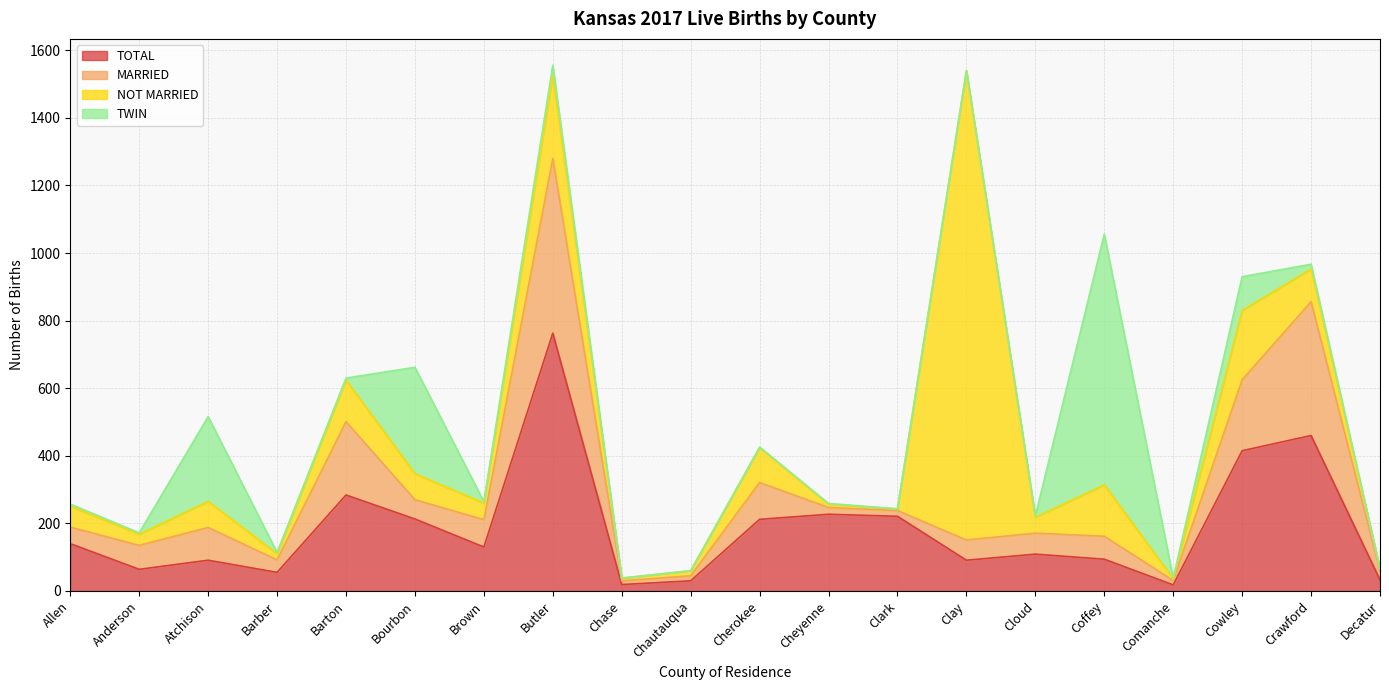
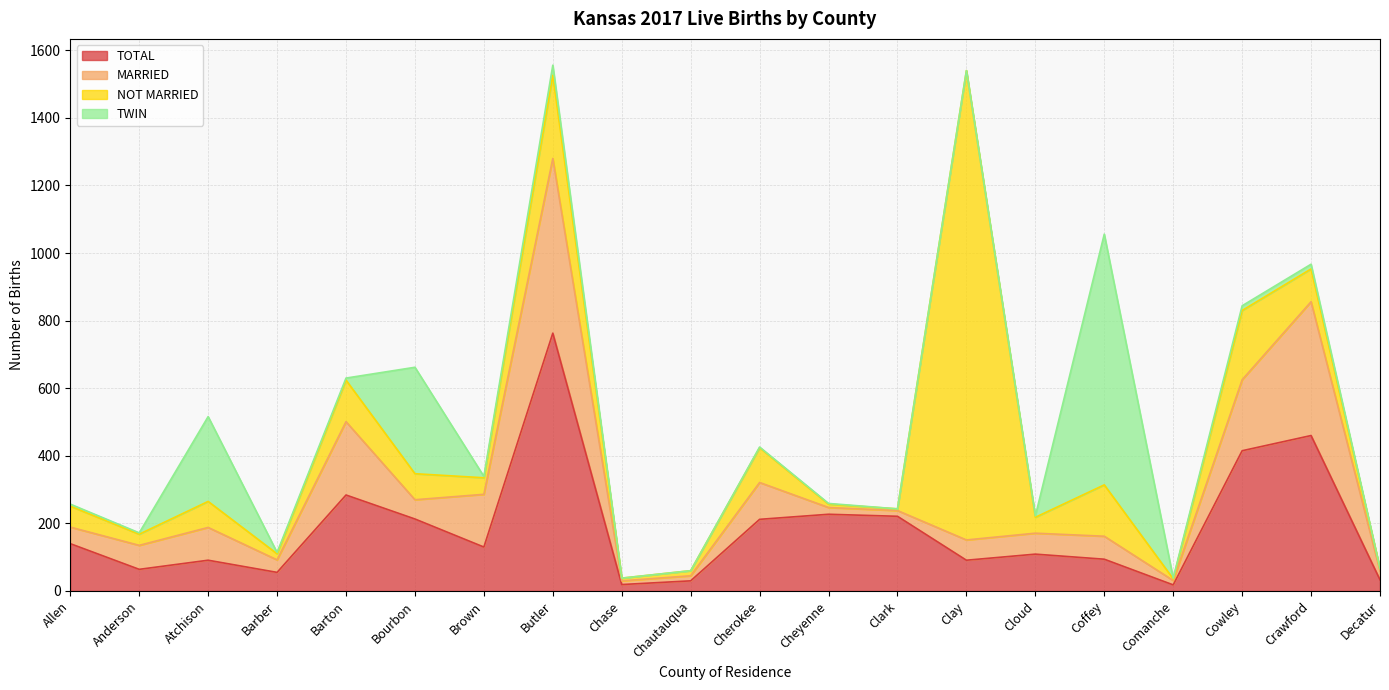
  {
    "TOTAL": {
      "Allen": 140,
      "Anderson": 60,
      "Atchison": 90,
      "Barber": 60,
      "Barton": 280,
      "Bourbon": 210,
      "Brown": 130,
      "Butler": 760,
      "Chase": 20,
      "Chautauqua": 30,
      "Cherokee": 210,
      "Cheyenne": 230,
      "Clark": 220,
      "Clay": 90,
      "Cloud": 110,
      "Coffey": 90,
      "Comanche": 20,
      "Cowley": 420,
      "Crawford": 460,
      "Decatur": 30
    },
    "MARRIED": {
      "Allen": 50,
      "Anderson": 70,
      "Atchison": 100,
      "Barber": 40,
      "Barton": 220,
      "Bourbon": 60,
-     "Brown": 80,
+     "Brown": 160,
      "Butler": 520,
      "Chase": 10,
      "Chautauqua": 20,
      "Cherokee": 110,
      "Cheyenne": 20,
      "Clay": 60,
      "Cloud": 60,
      "Coffey": 70,
      "Cowley": 210,
      "Crawford": 400
    },
    "NOT MARRIED": {
      "Atchison": 80,
      "Bourbon": 80,
      "Butler": 250,
      "Coffey": 150,
      "Cowley": 210,
      "Crawford": 100
    },
    "TWIN": {
      "Atchison": 250,
      "Bourbon": 320,
      "Butler": 30,
      "Coffey": 740,
-     "Cowley": 100,
+     "Cowley": 10,
      "Crawford": 10
    }
  }
